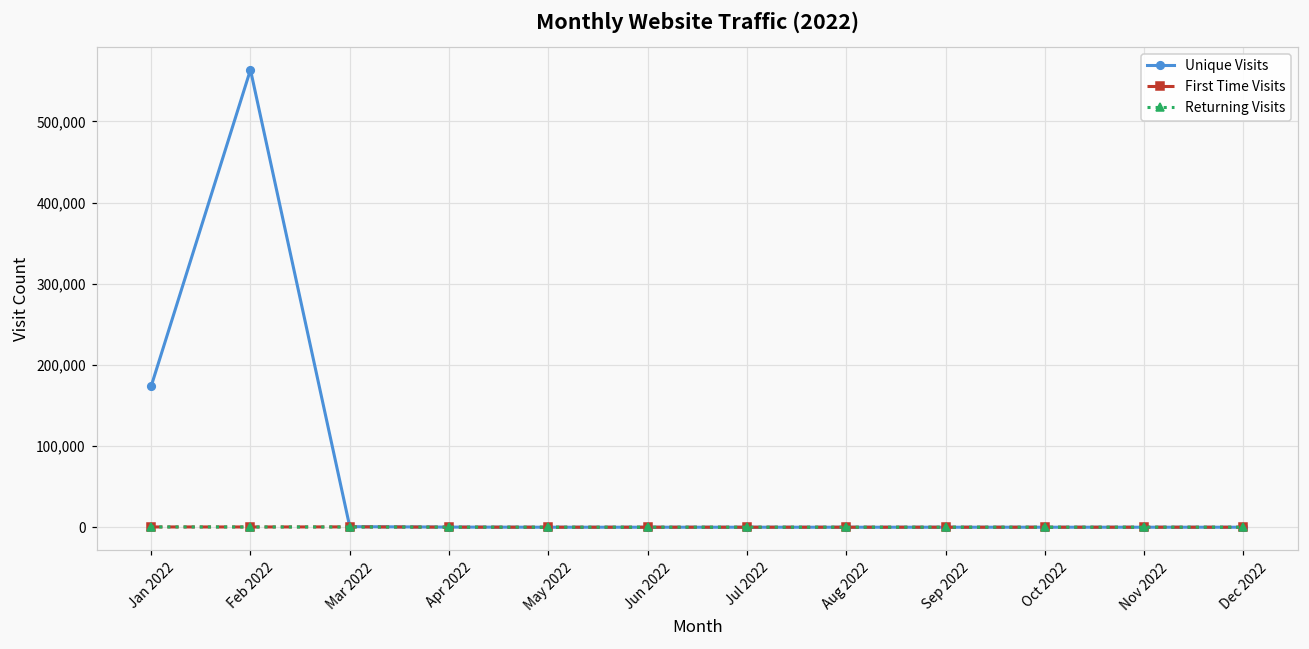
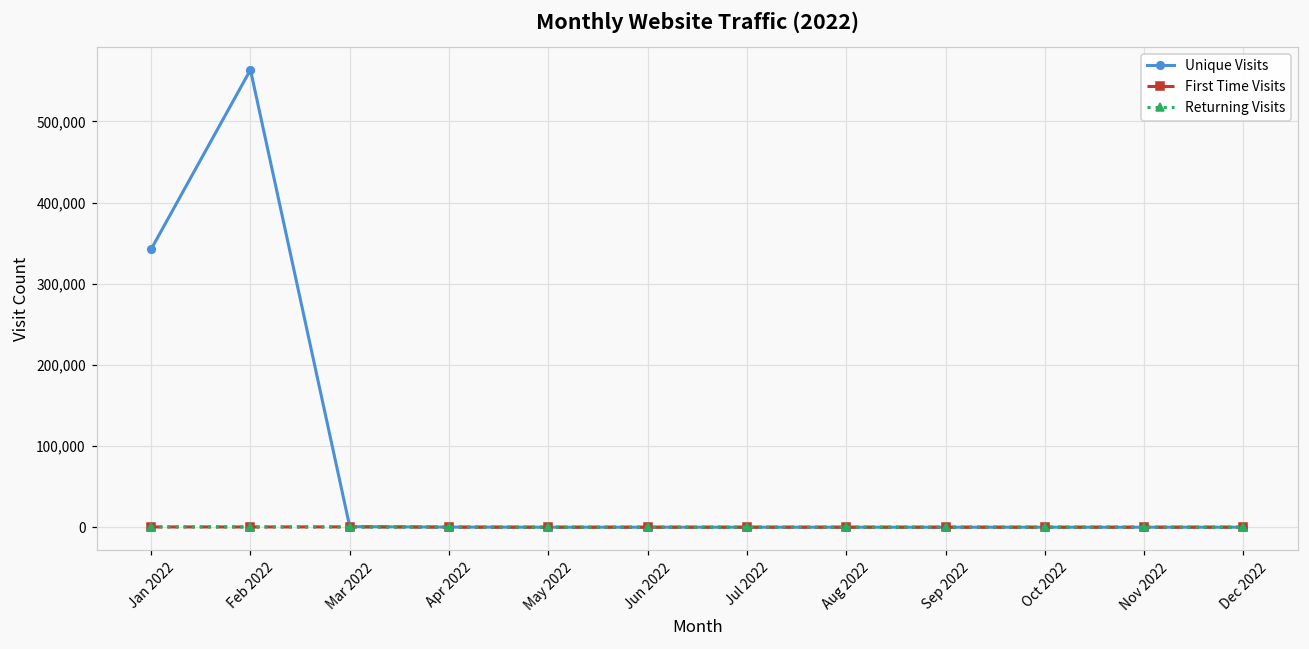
  {
    "Unique Visits": {
-     "Jan 2022": "170,000",
+     "Jan 2022": "340,000",
      "Feb 2022": "560,000"
    },
    "Returning Visits": {
      "Jan 2022": "0",
      "Feb 2022": "0"
    }
  }
